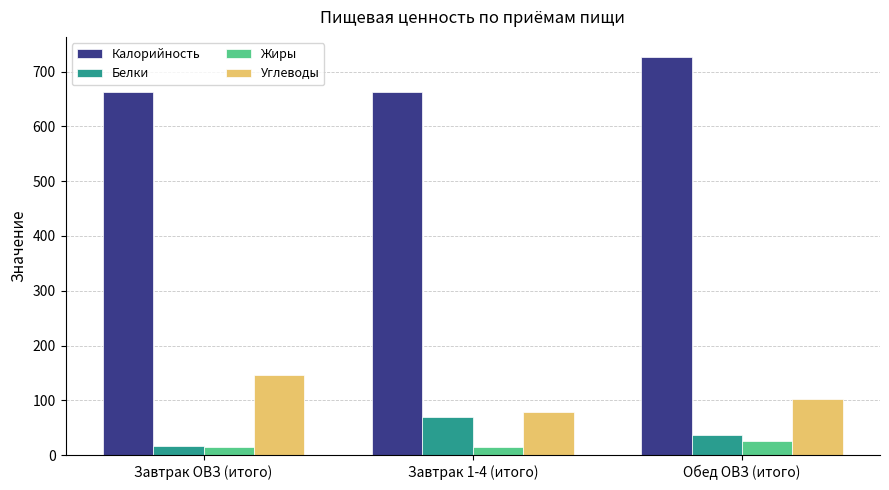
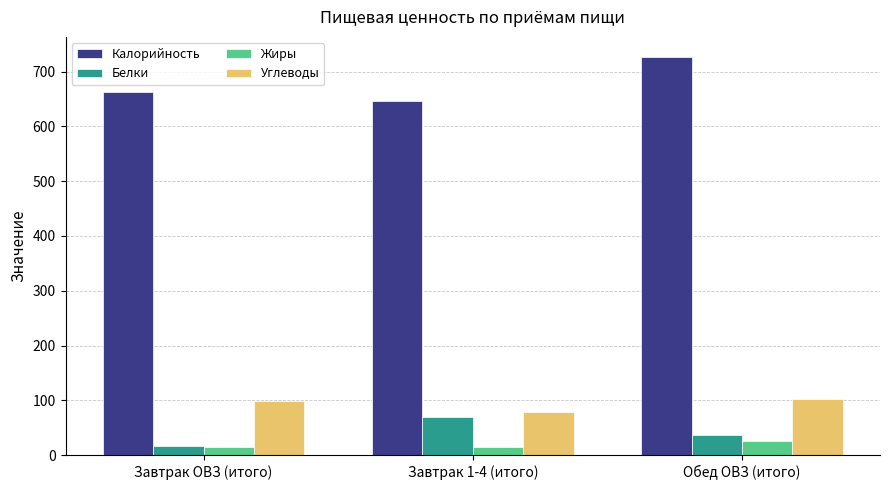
  {
    "Калорийность": {
      "Завтрак ОВЗ (итого)": 660,
-     "Завтрак 1-4 (итого)": 660,
+     "Завтрак 1-4 (итого)": 650,
      "Обед ОВЗ (итого)": 730
    },
    "Белки": {
      "Завтрак ОВЗ (итого)": 20,
      "Завтрак 1-4 (итого)": 70,
      "Обед ОВЗ (итого)": 40
    },
    "Жиры": {
      "Завтрак ОВЗ (итого)": 20,
      "Завтрак 1-4 (итого)": 20,
      "Обед ОВЗ (итого)": 30
    },
    "Углеводы": {
-     "Завтрак ОВЗ (итого)": 150,
+     "Завтрак ОВЗ (итого)": 100,
      "Завтрак 1-4 (итого)": 80,
      "Обед ОВЗ (итого)": 100
    }
  }
